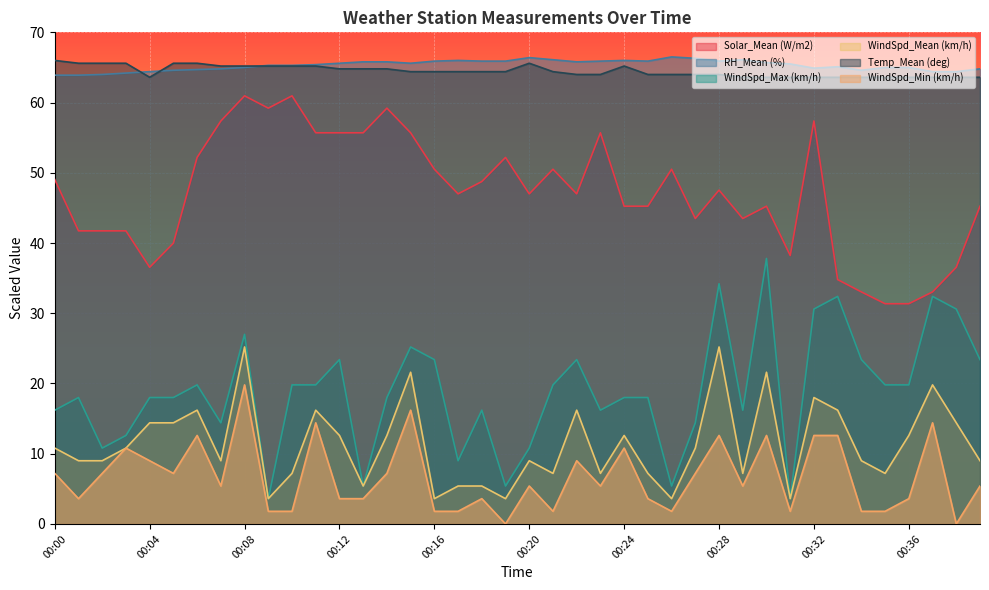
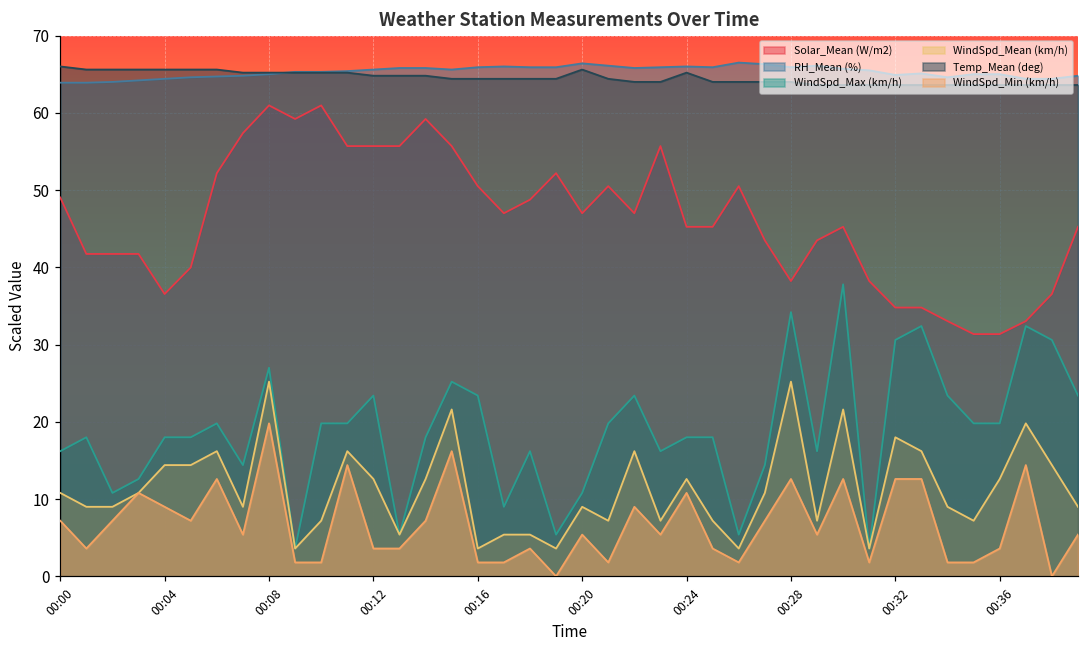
  {
    "Solar_Mean (W/m2)": {
      "00:00": 49,
      "00:04": 37,
      "00:08": 61,
      "00:12": 56,
      "00:16": 51,
      "00:20": 47,
      "00:24": 45,
-     "00:28": 48,
-     "00:32": 57,
+     "00:28": 38,
+     "00:32": 35,
      "00:36": 31
    },
    "Temp_Mean (deg)": {
      "00:00": 66,
-     "00:04": 64,
+     "00:04": 66,
      "00:12": 65,
      "00:16": 64,
      "00:20": 66,
      "00:24": 65
    }
  }
